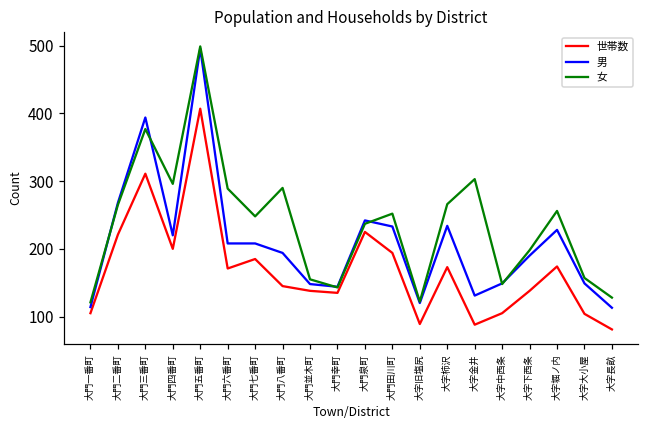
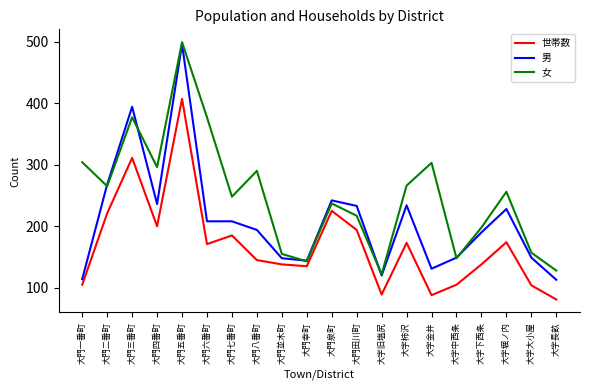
  {
    "世帯数": {
      "大門一番町": 110,
      "大門二番町": 220,
      "大門三番町": 310,
      "大門四番町": 200,
      "大門五番町": 410,
      "大門六番町": 170,
      "大門七番町": 190,
      "大門八番町": 150,
      "大門並木町": 140,
      "大門幸町": 140,
      "大門泉町": 230,
      "大門田川町": 190,
      "大字旧塩尻": 90,
      "大字柿沢": 170,
      "大字金井": 90,
      "大字中西条": 110,
      "大字下西条": 140,
      "大字堀ノ内": 170,
      "大字大小屋": 100,
      "大字長畝": 80
    },
    "男": {
      "大門一番町": 110,
      "大門三番町": 390,
-     "大門四番町": 220,
+     "大門四番町": 240,
      "大門六番町": 210,
      "大門七番町": 210,
      "大門八番町": 190,
      "大門並木町": 150,
      "大門泉町": 240,
      "大門田川町": 230,
      "大字柿沢": 230,
      "大字金井": 130,
      "大字下西条": 190,
      "大字堀ノ内": 230,
      "大字大小屋": 150,
      "大字長畝": 110
    },
    "女": {
-     "大門一番町": 120,
+     "大門一番町": 300,
      "大門三番町": 380,
      "大門四番町": 300,
-     "大門六番町": 290,
+     "大門六番町": 380,
      "大門七番町": 250,
      "大門八番町": 290,
      "大門並木町": 160,
      "大門泉町": 240,
-     "大門田川町": 250,
+     "大門田川町": 220,
      "大字柿沢": 270,
      "大字金井": 300,
      "大字下西条": 200,
      "大字堀ノ内": 260,
      "大字大小屋": 160,
      "大字長畝": 130
    }
  }
